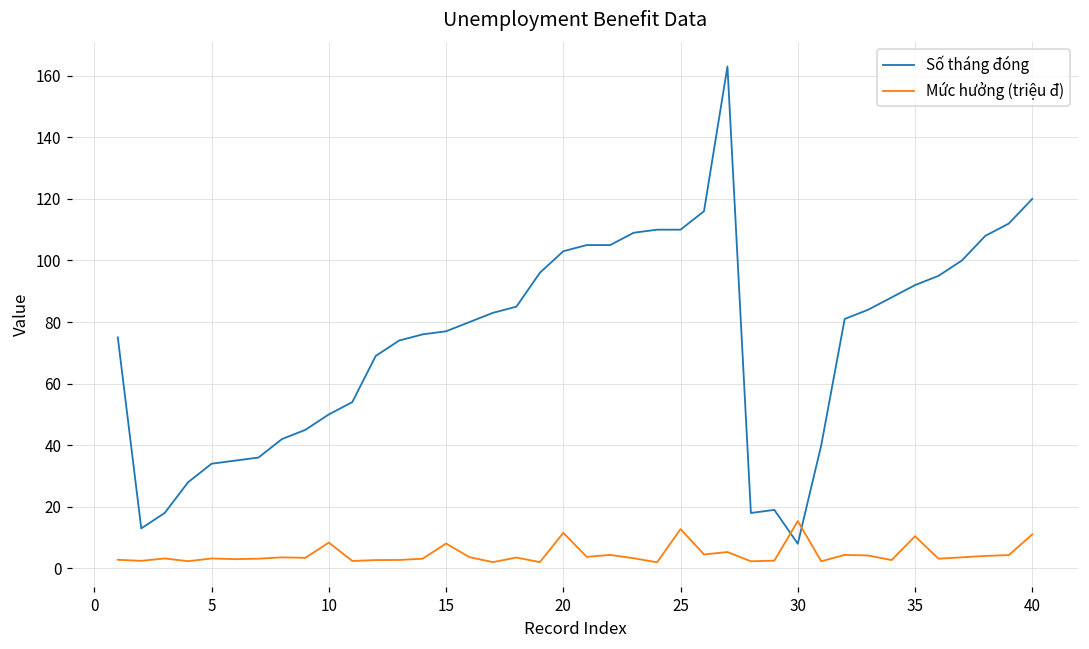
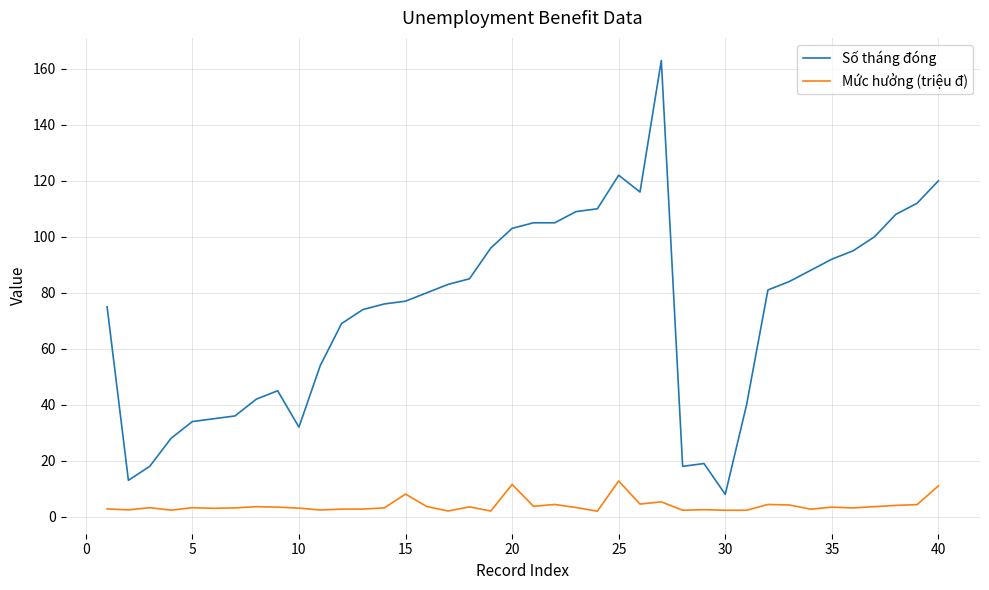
  {
    "Số tháng đóng": {
      "5": 34,
-     "10": 50,
+     "10": 32,
      "15": 77,
      "20": 103,
-     "25": 110,
+     "25": 122,
      "30": 8,
      "35": 92,
      "40": 120
    },
    "Mức hưởng (triệu đ)": {
      "5": 3,
-     "10": 8,
+     "10": 3,
      "15": 8,
      "20": 12,
      "25": 13,
-     "30": 15,
-     "35": 10,
+     "30": 2,
+     "35": 3,
      "40": 11
    }
  }
